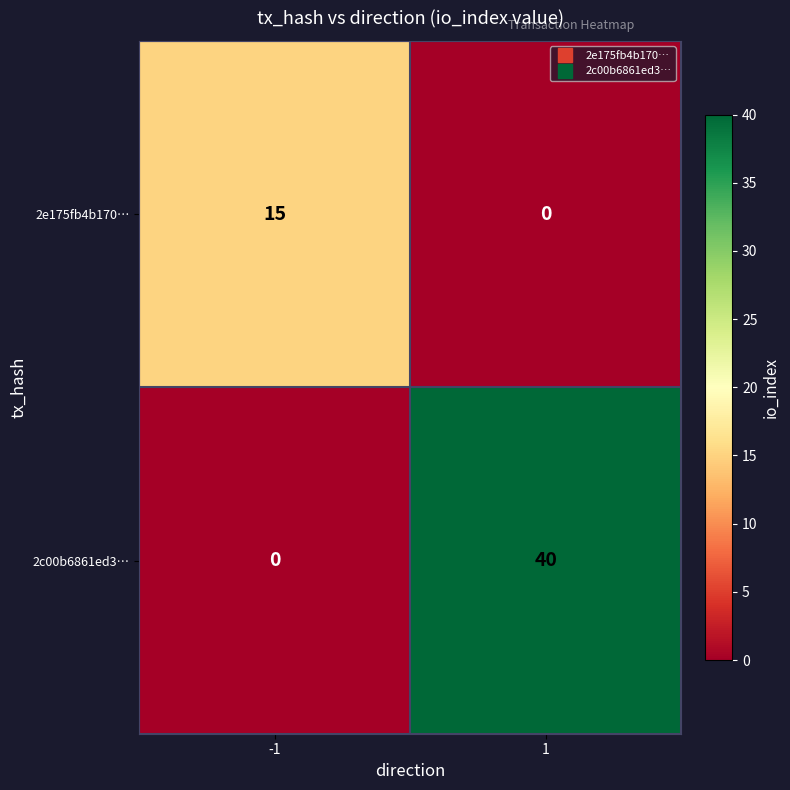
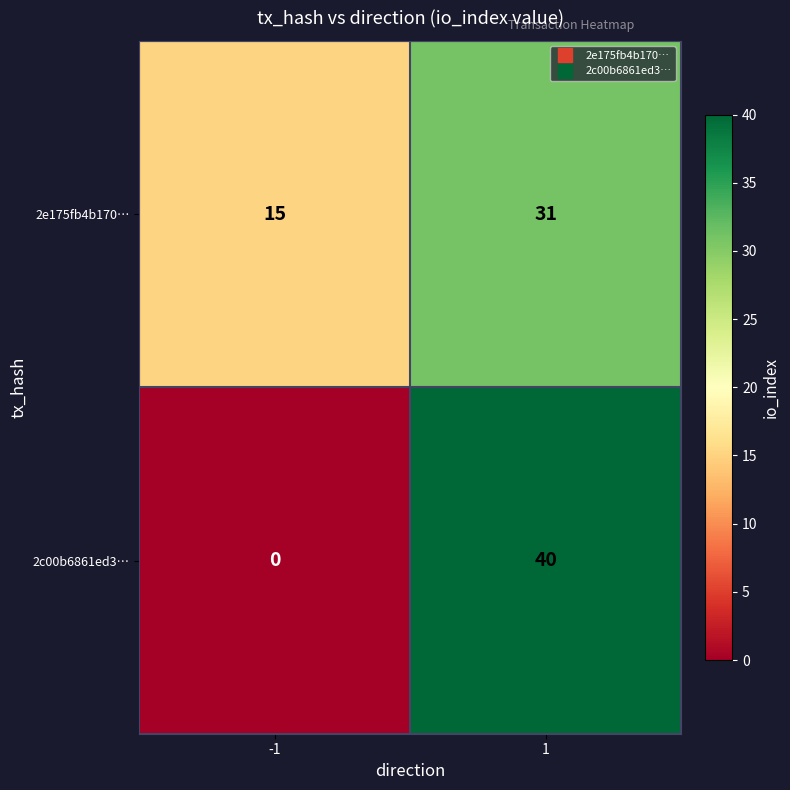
  {
    "2e175fb4b170…": {
      "-1": 15,
-     "1": 0
+     "1": 31
    },
    "2c00b6861ed3…": {
      "-1": 0,
      "1": 40
    }
  }
